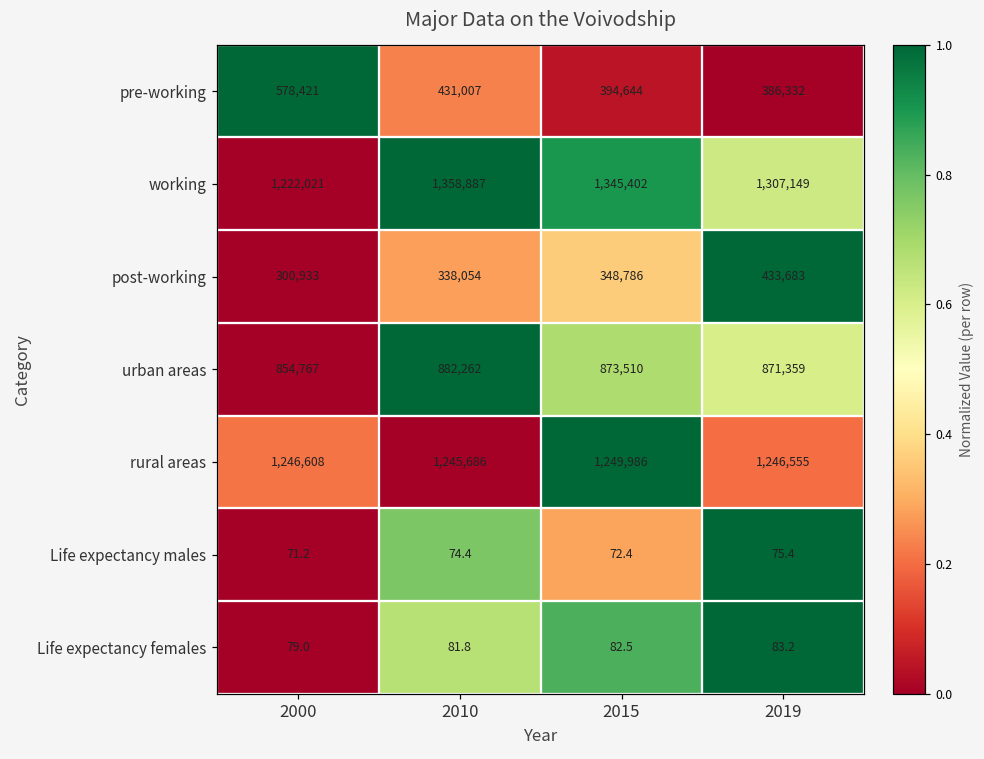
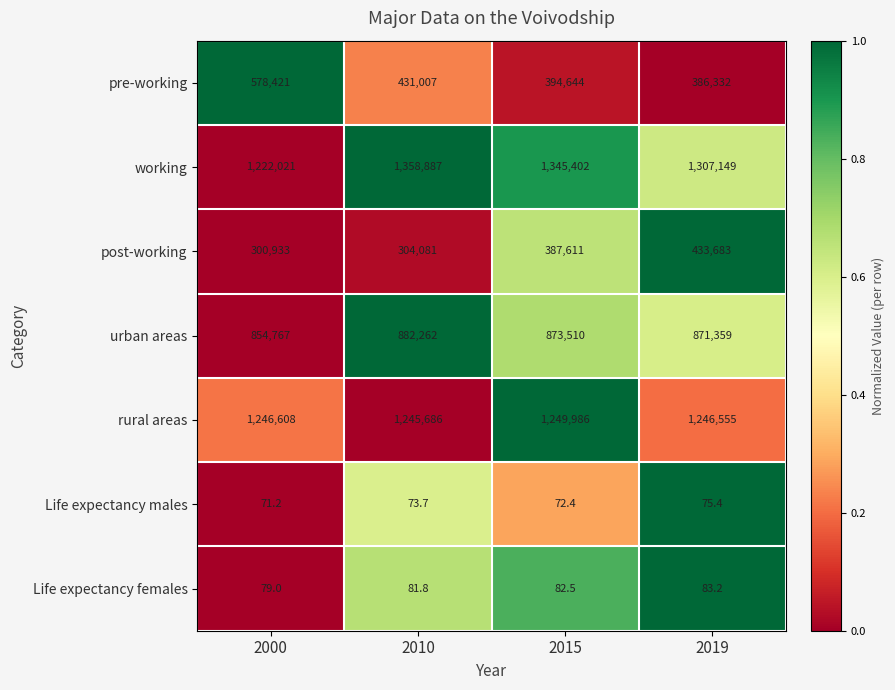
  {
    "pre-working": {
      "2000": "578,421",
      "2010": "431,007",
      "2015": "394,644",
      "2019": "386,332"
    },
    "working": {
      "2000": "1,222,021",
      "2010": "1,358,887",
      "2015": "1,345,402",
      "2019": "1,307,149"
    },
    "post-working": {
      "2000": "300,933",
-     "2010": "338,054",
-     "2015": "348,786",
+     "2010": "304,081",
+     "2015": "387,611",
      "2019": "433,683"
    },
    "urban areas": {
      "2000": "854,767",
      "2010": "882,262",
      "2015": "873,510",
      "2019": "871,359"
    },
    "rural areas": {
      "2000": "1,246,608",
      "2010": "1,245,686",
      "2015": "1,249,986",
      "2019": "1,246,555"
    },
    "Life expectancy males": {
      "2000": "71.2",
-     "2010": "74.4",
+     "2010": "73.7",
      "2015": "72.4",
      "2019": "75.4"
    },
    "Life expectancy females": {
      "2000": "79.0",
      "2010": "81.8",
      "2015": "82.5",
      "2019": "83.2"
    }
  }
